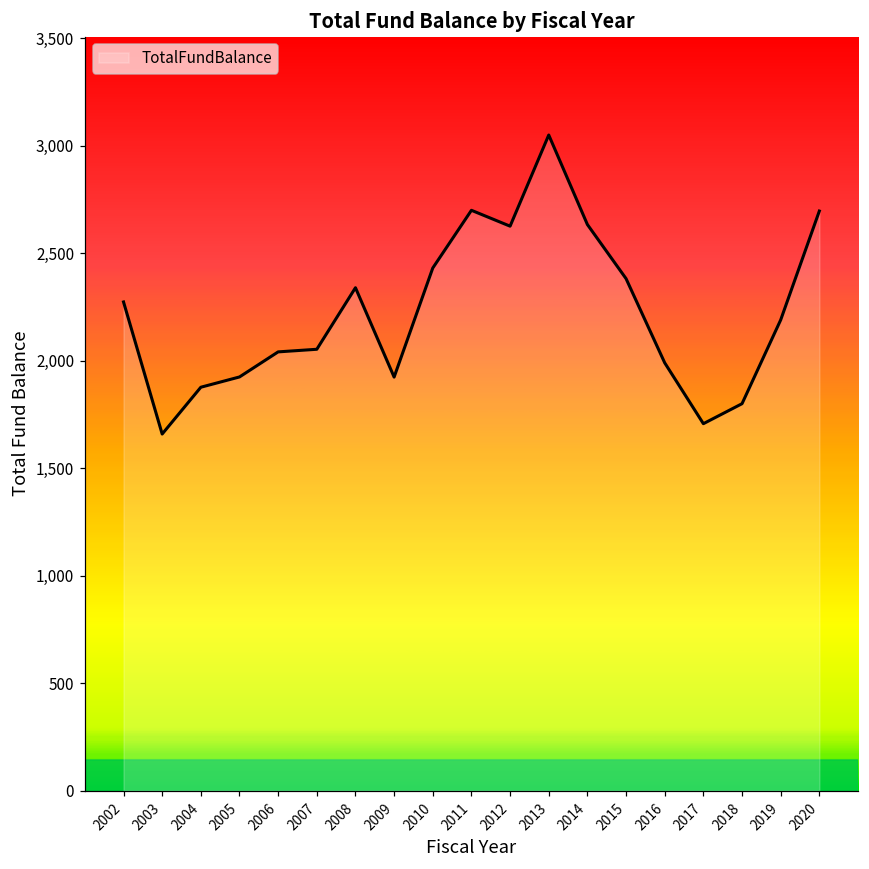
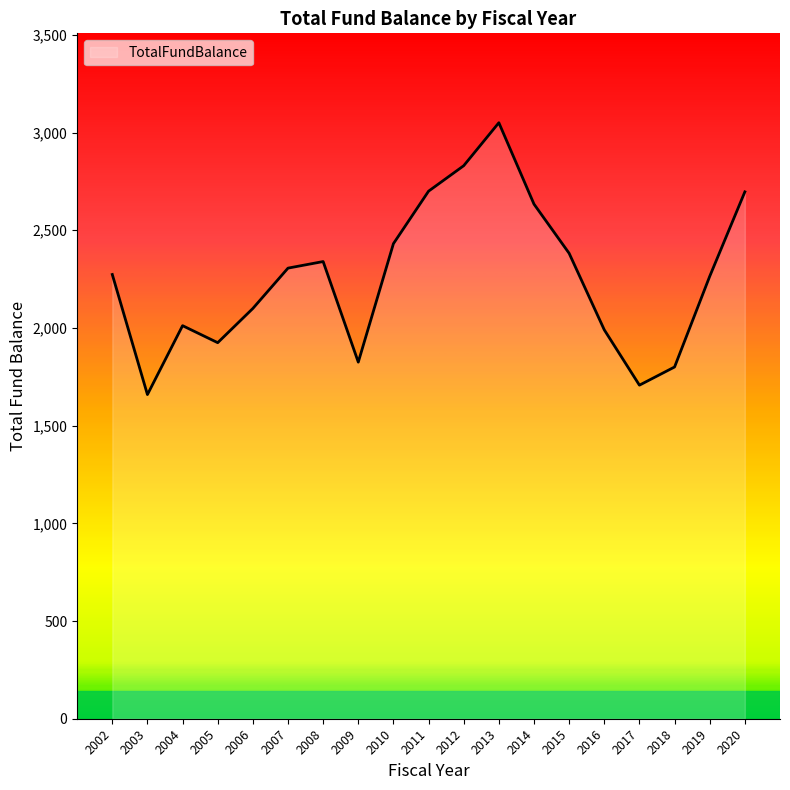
  {
    "2002": "2,270",
    "2003": "1,660",
-   "2004": "1,880",
+   "2004": "2,010",
    "2005": "1,920",
-   "2006": "2,040",
-   "2007": "2,050",
+   "2006": "2,100",
+   "2007": "2,310",
    "2008": "2,340",
-   "2009": "1,920",
+   "2009": "1,830",
    "2010": "2,430",
    "2011": "2,700",
-   "2012": "2,630",
+   "2012": "2,830",
    "2013": "3,050",
    "2014": "2,630",
    "2015": "2,380",
    "2016": "1,990",
    "2017": "1,710",
    "2018": "1,800",
-   "2019": "2,190",
+   "2019": "2,260",
    "2020": "2,700"
  }
